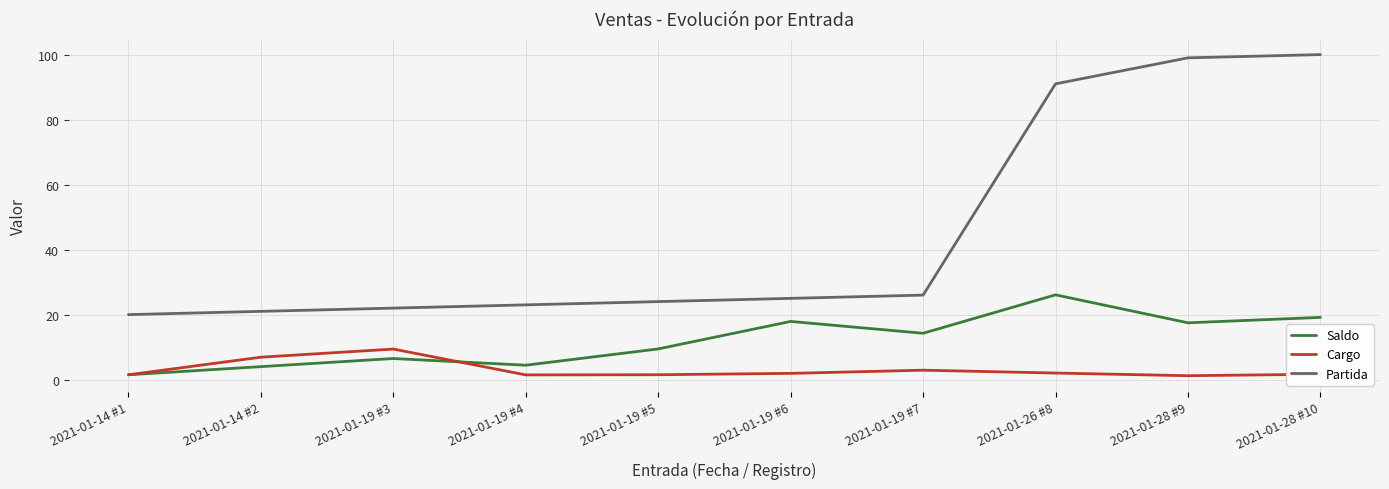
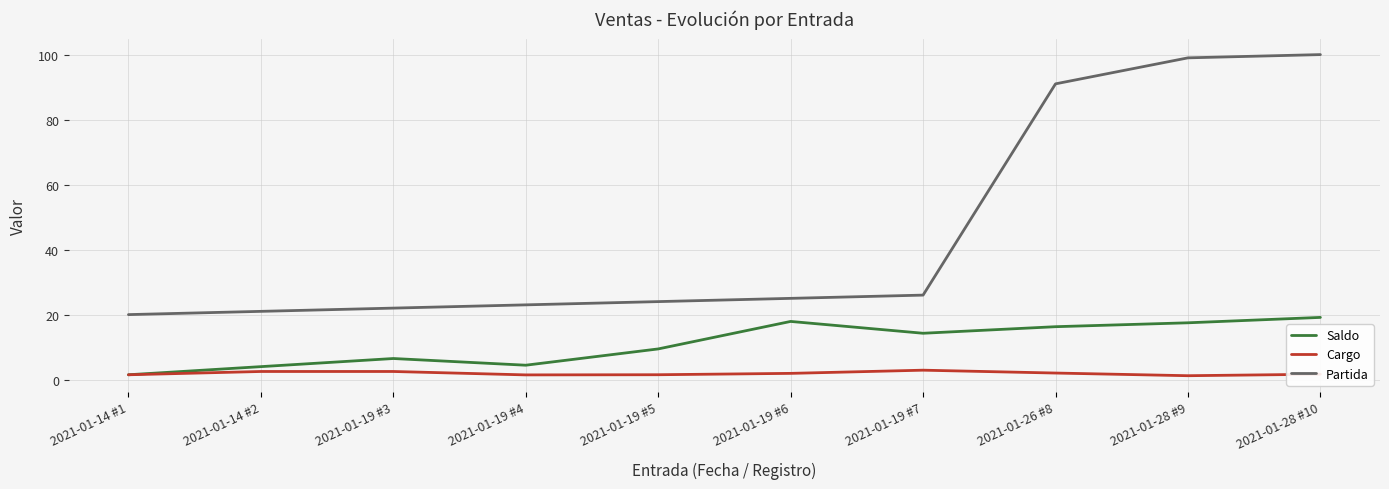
  {
    "Saldo": {
      "2021-01-14 #2": 4,
      "2021-01-19 #3": 6,
      "2021-01-19 #4": 4,
      "2021-01-19 #5": 9,
      "2021-01-19 #6": 18,
      "2021-01-19 #7": 14,
-     "2021-01-26 #8": 26,
+     "2021-01-26 #8": 16,
      "2021-01-28 #9": 17,
      "2021-01-28 #10": 19
    },
    "Cargo": {
-     "2021-01-14 #2": 7,
-     "2021-01-19 #3": 9,
+     "2021-01-14 #2": 3,
+     "2021-01-19 #3": 3,
      "2021-01-19 #4": 1,
      "2021-01-19 #5": 2,
      "2021-01-19 #6": 2,
      "2021-01-19 #7": 3,
      "2021-01-26 #8": 2,
      "2021-01-28 #9": 1
    },
    "Partida": {
      "2021-01-14 #1": 20,
      "2021-01-14 #2": 21,
      "2021-01-19 #3": 22,
      "2021-01-19 #4": 23,
      "2021-01-19 #5": 24,
      "2021-01-19 #6": 25,
      "2021-01-19 #7": 26,
      "2021-01-26 #8": 91,
      "2021-01-28 #9": 99,
      "2021-01-28 #10": 100
    }
  }
